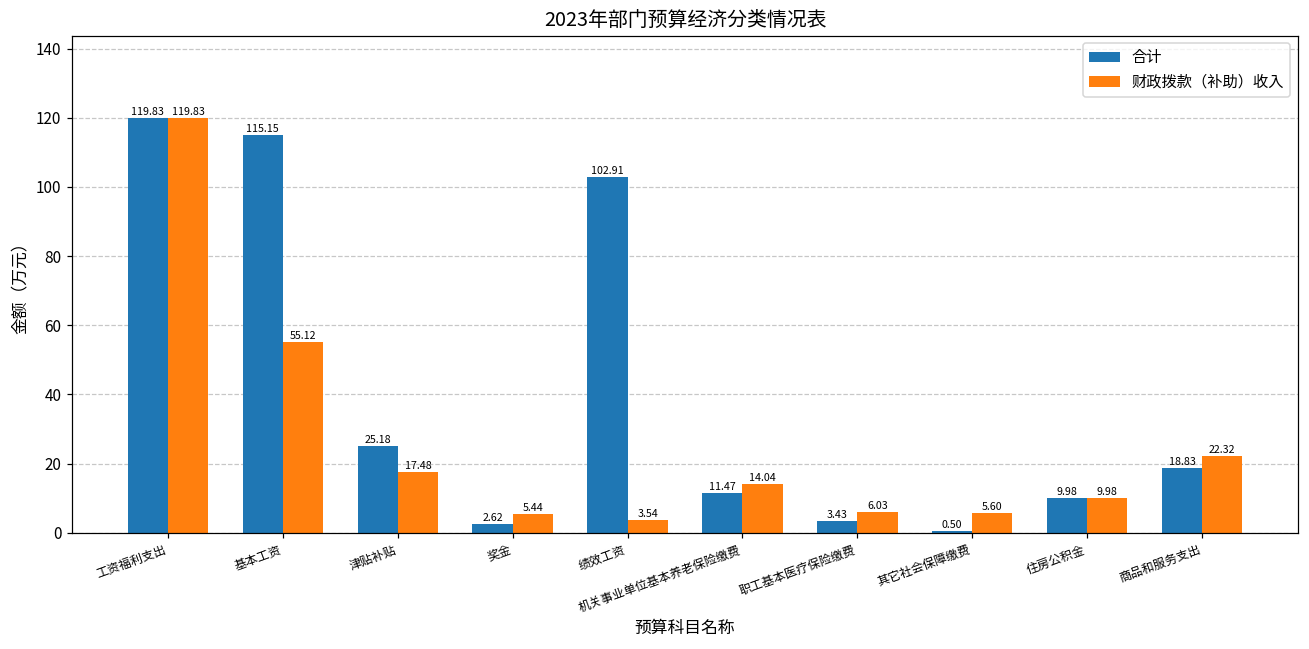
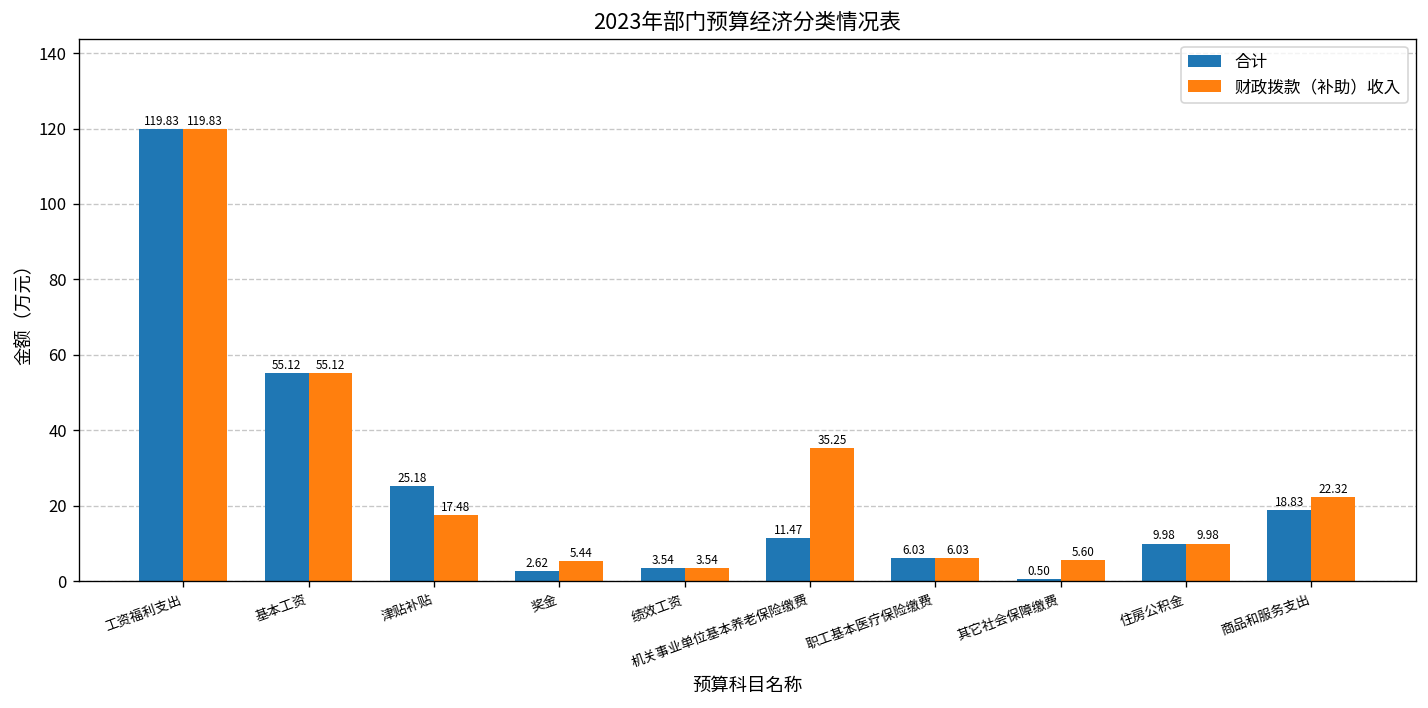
  {
    "合计": {
      "工资福利支出": 119.83,
-     "基本工资": 115.15,
+     "基本工资": 55.12,
      "津贴补贴": 25.18,
      "奖金": 2.62,
-     "绩效工资": 102.91,
+     "绩效工资": 3.54,
      "机关事业单位基本养老保险缴费": 11.47,
-     "职工基本医疗保险缴费": 3.43,
+     "职工基本医疗保险缴费": 6.03,
      "其它社会保障缴费": 0.50,
      "住房公积金": 9.98,
      "商品和服务支出": 18.83
    },
    "财政拨款（补助）收入": {
      "工资福利支出": 119.83,
      "基本工资": 55.12,
      "津贴补贴": 17.48,
      "奖金": 5.44,
      "绩效工资": 3.54,
-     "机关事业单位基本养老保险缴费": 14.04,
+     "机关事业单位基本养老保险缴费": 35.25,
      "职工基本医疗保险缴费": 6.03,
      "其它社会保障缴费": 5.60,
      "住房公积金": 9.98,
      "商品和服务支出": 22.32
    }
  }
